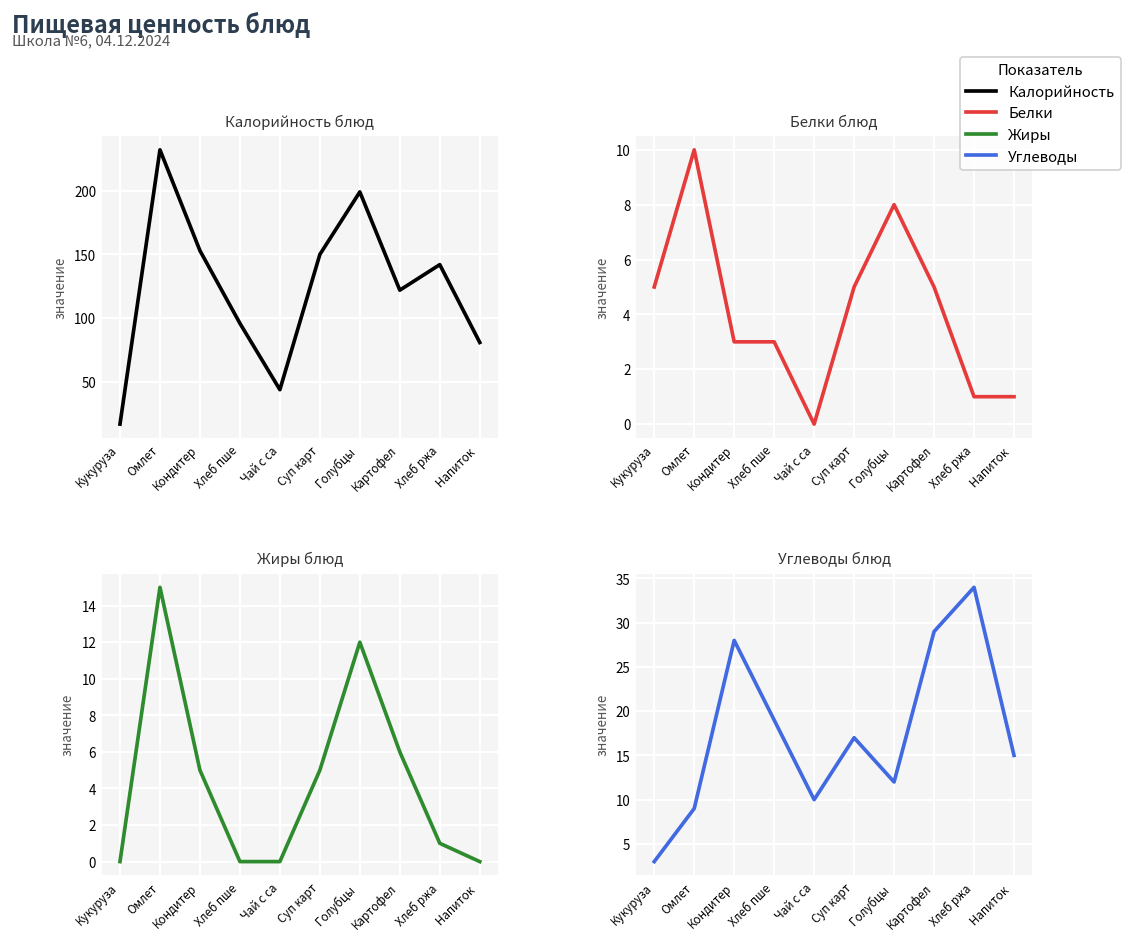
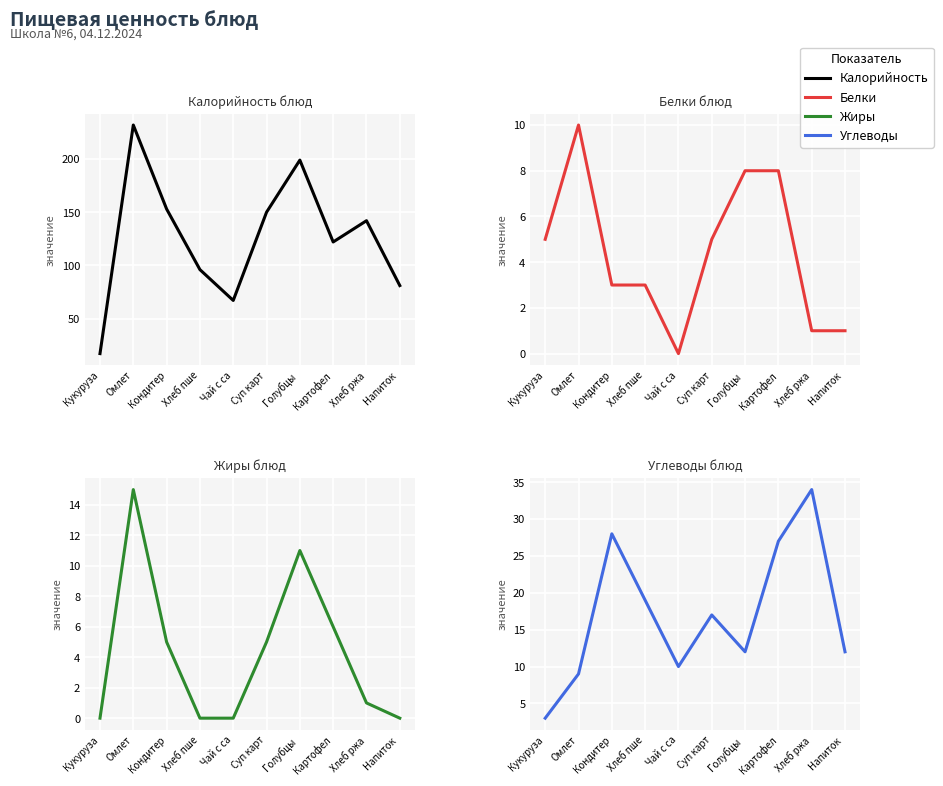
  {
    "Калорийность блюд": {
      "Кукуруза": 17,
      "Омлет": 232,
      "Кондитер": 153,
      "Хлеб пше": 96,
-     "Чай с са": 44,
+     "Чай с са": 67,
      "Суп карт": 150,
      "Голубцы": 199,
      "Картофел": 122,
      "Хлеб ржа": 142,
      "Напиток": 81
    },
    "Белки блюд": {
      "Кукуруза": 5,
      "Омлет": 10,
      "Кондитер": 3,
      "Хлеб пше": 3,
      "Чай с са": 0,
      "Суп карт": 5,
      "Голубцы": 8,
-     "Картофел": 5,
+     "Картофел": 8,
      "Хлеб ржа": 1,
      "Напиток": 1
    },
    "Жиры блюд": {
      "Кукуруза": 0,
      "Омлет": 15,
      "Кондитер": 5,
      "Хлеб пше": 0,
      "Чай с са": 0,
      "Суп карт": 5,
-     "Голубцы": 12,
+     "Голубцы": 11,
      "Картофел": 6,
      "Хлеб ржа": 1,
      "Напиток": 0
    },
    "Углеводы блюд": {
      "Кукуруза": 3,
      "Омлет": 9,
      "Кондитер": 28,
      "Хлеб пше": 19,
      "Чай с са": 10,
      "Суп карт": 17,
      "Голубцы": 12,
-     "Картофел": 29,
+     "Картофел": 27,
      "Хлеб ржа": 34,
-     "Напиток": 15
+     "Напиток": 12
    }
  }
